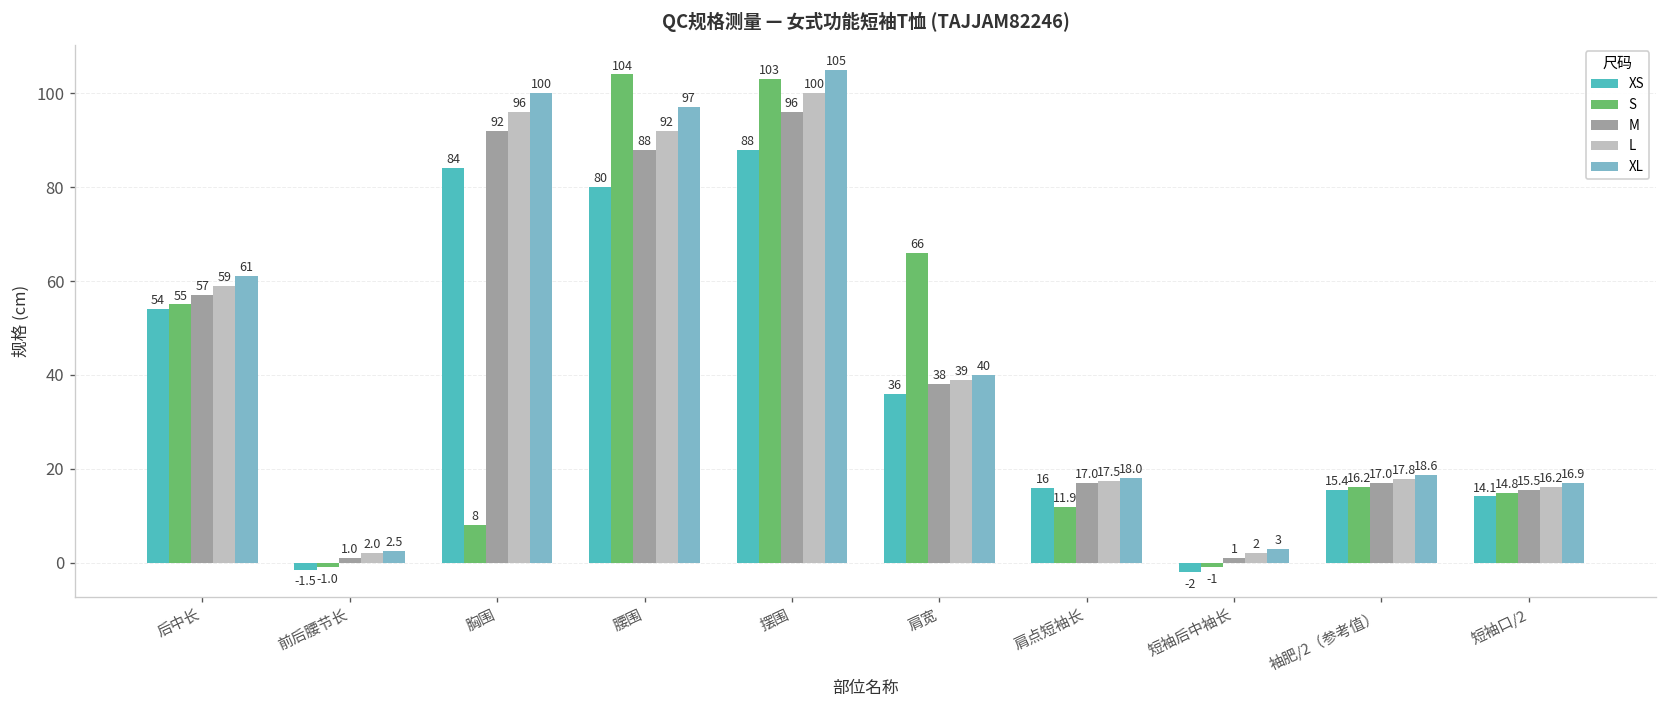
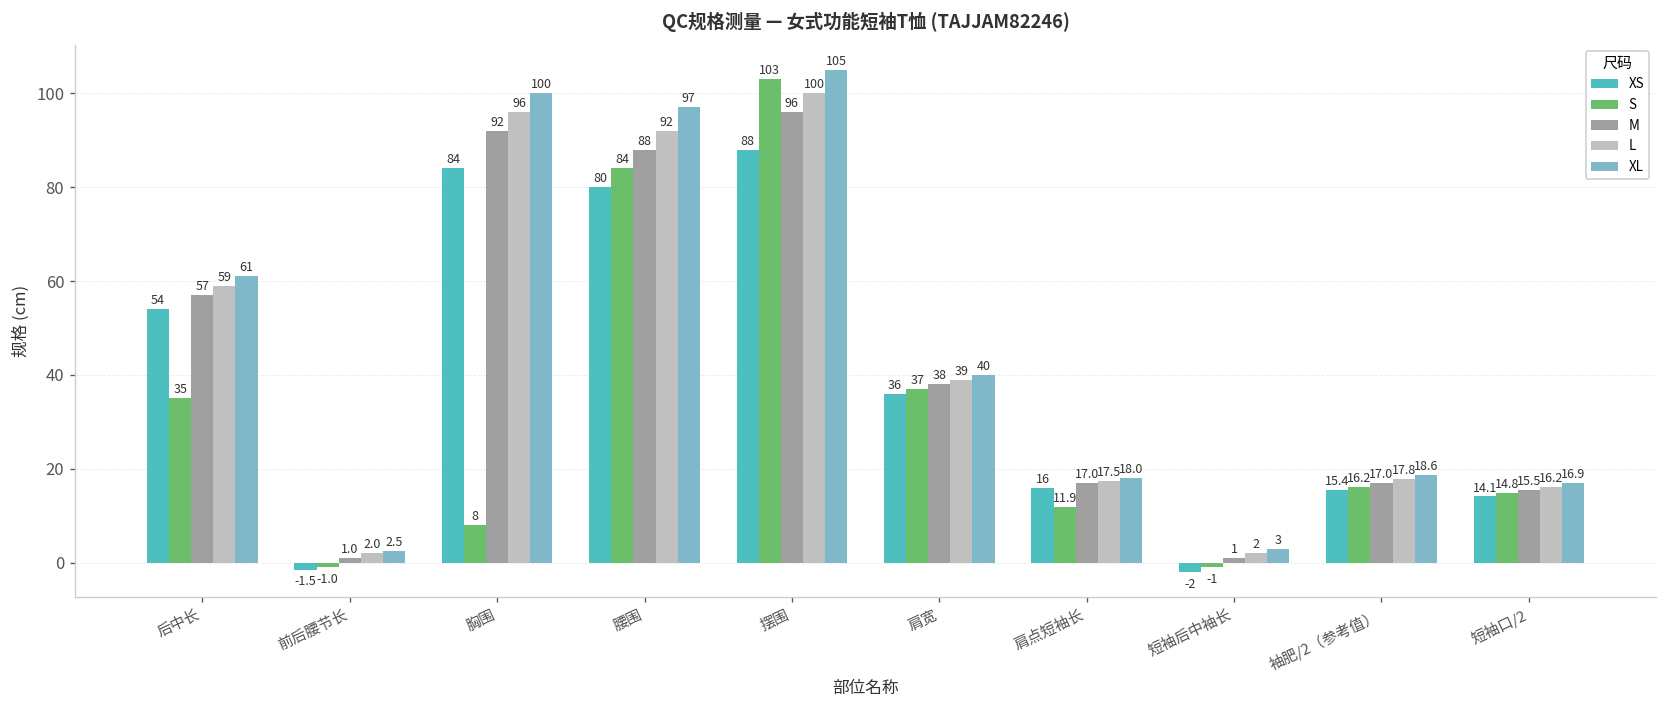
  {
    "S": {
-     "后中长": 55,
+     "后中长": 35,
      "前后腰节长": -1.0,
      "胸围": 8,
-     "腰围": 104,
+     "腰围": 84,
      "摆围": 103,
-     "肩宽": 66,
+     "肩宽": 37,
      "肩点短袖长": 11.9,
      "短袖后中袖长": -1,
      "袖肥/2（参考值）": 16.2,
      "短袖口/2": 14.8
    }
  }
